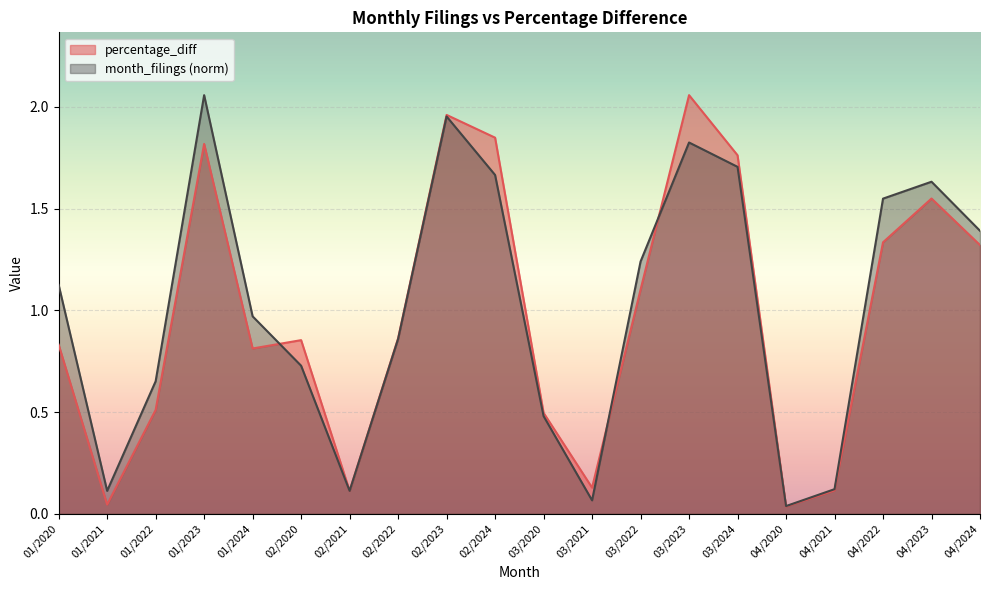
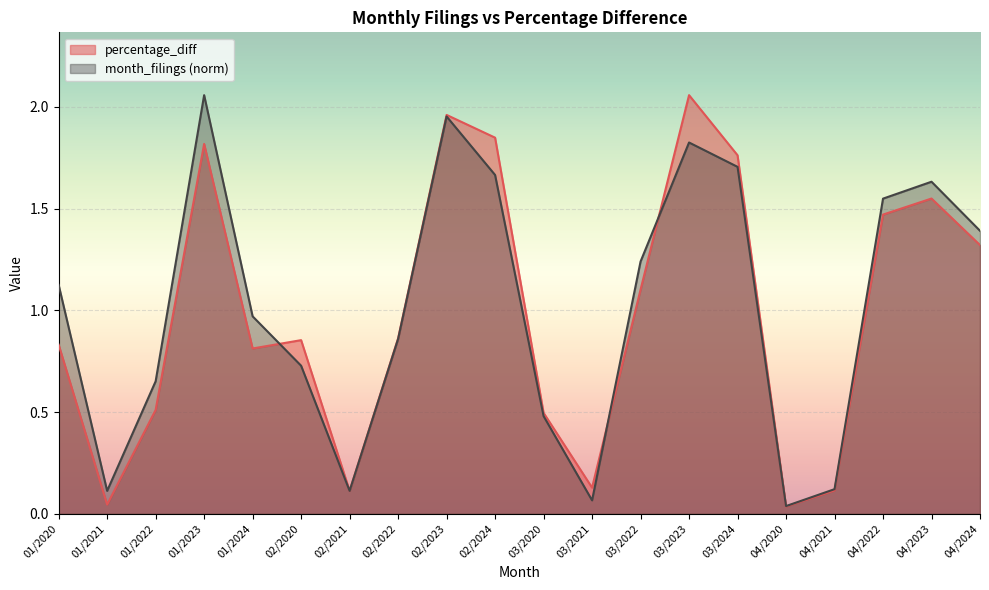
  {
    "percentage_diff": {
      "01/2020": 0.83,
      "01/2021": 0.05,
      "01/2022": 0.51,
      "01/2023": 1.82,
      "01/2024": 0.81,
      "02/2020": 0.85,
      "02/2024": 1.85,
      "03/2020": 0.50,
      "03/2021": 0.13,
      "03/2022": 1.10,
      "03/2023": 2.06,
      "03/2024": 1.76,
-     "04/2022": 1.33,
+     "04/2022": 1.47,
      "04/2023": 1.55,
      "04/2024": 1.32
    },
    "month_filings (norm)": {
      "01/2020": 1.13,
      "01/2021": 0.11,
      "01/2022": 0.65,
      "01/2023": 2.06,
      "01/2024": 0.97,
      "02/2020": 0.73,
      "02/2024": 1.67,
      "03/2020": 0.48,
      "03/2021": 0.07,
      "03/2022": 1.24,
      "03/2023": 1.83,
      "03/2024": 1.71,
      "04/2022": 1.55,
      "04/2023": 1.63,
      "04/2024": 1.39
    }
  }
